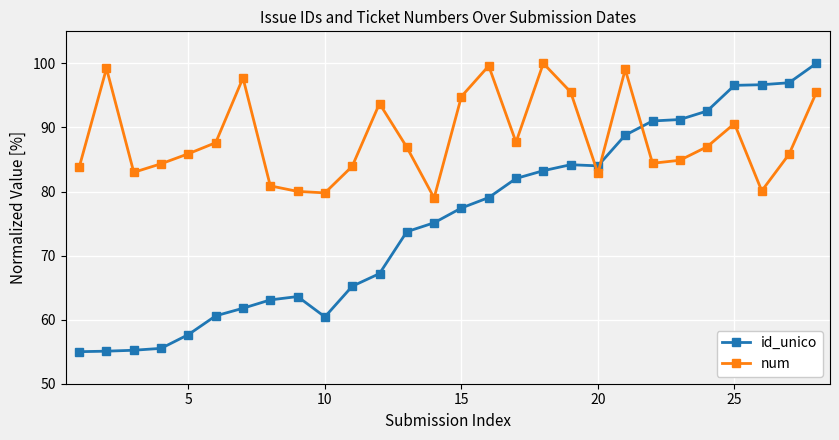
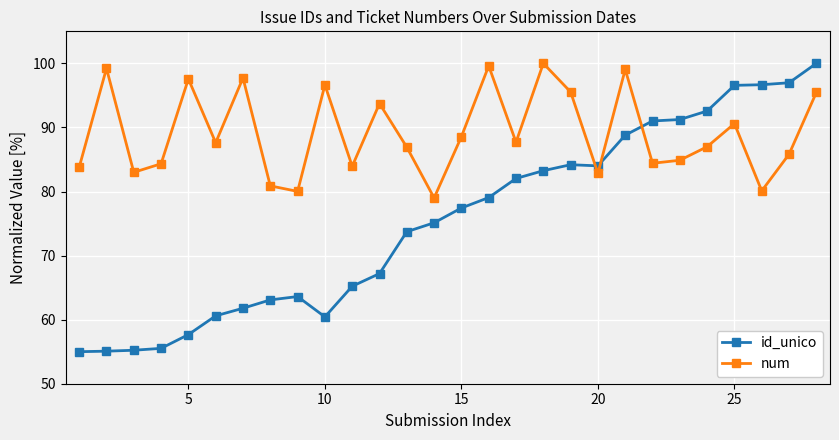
  {
    "id_unico": {
      "5": 58,
      "10": 60,
      "15": 77,
      "20": 84,
      "25": 97
    },
    "num": {
-     "5": 86,
-     "10": 80,
-     "15": 95,
+     "5": 98,
+     "10": 97,
+     "15": 89,
      "20": 83,
      "25": 91
    }
  }
